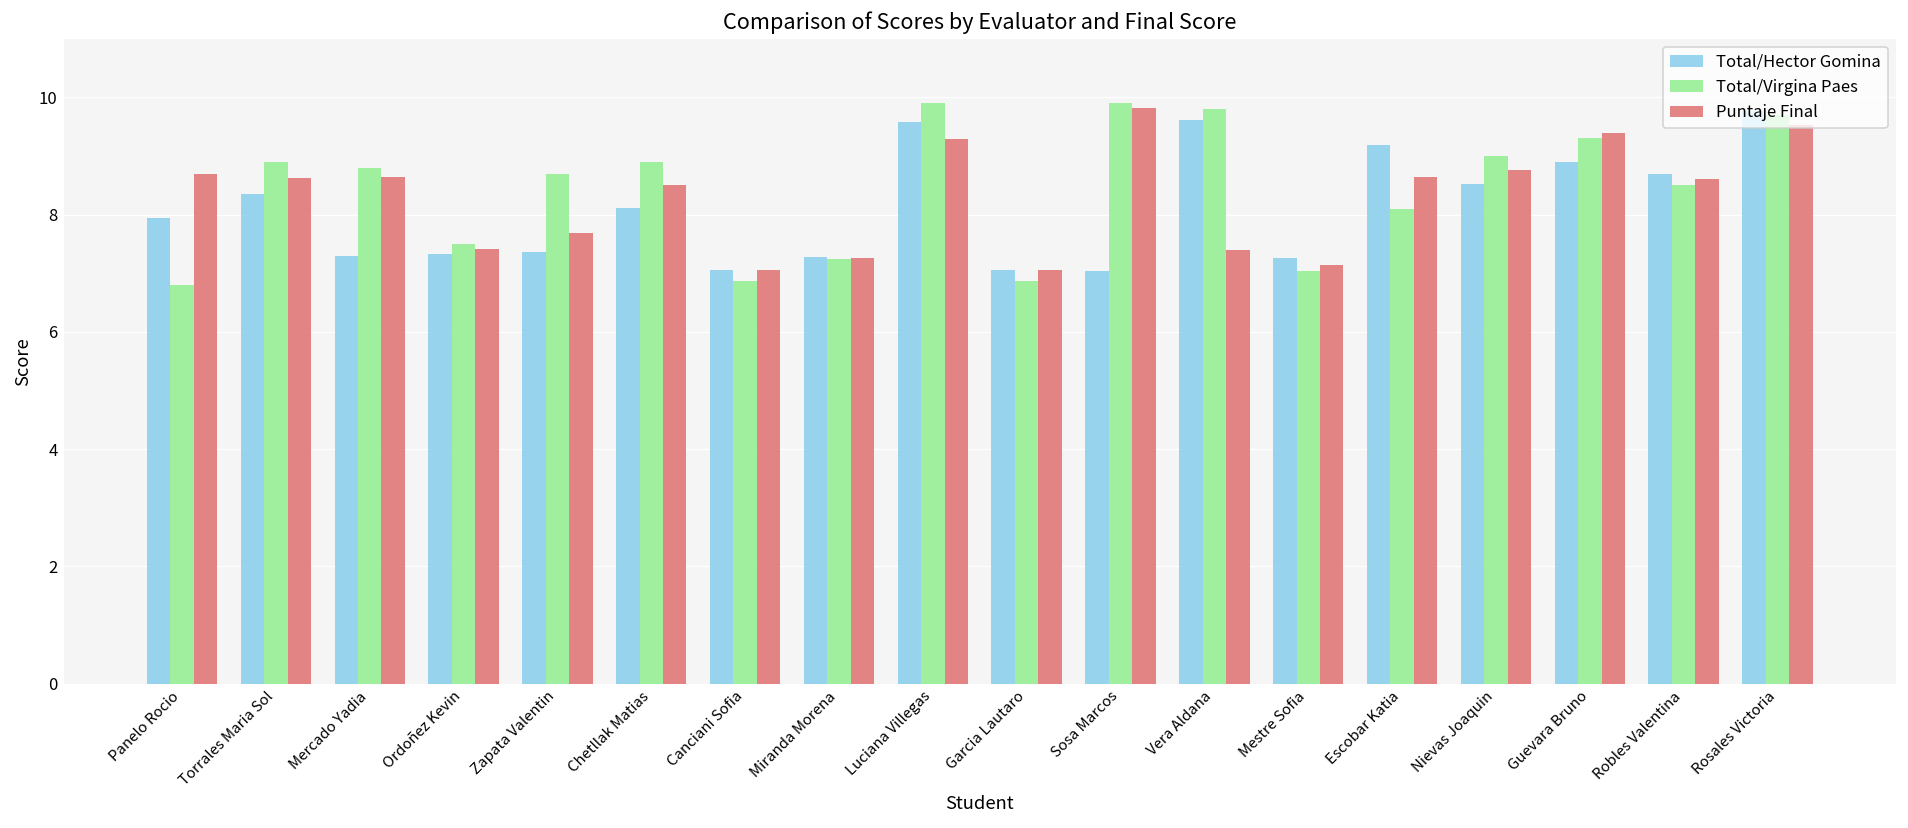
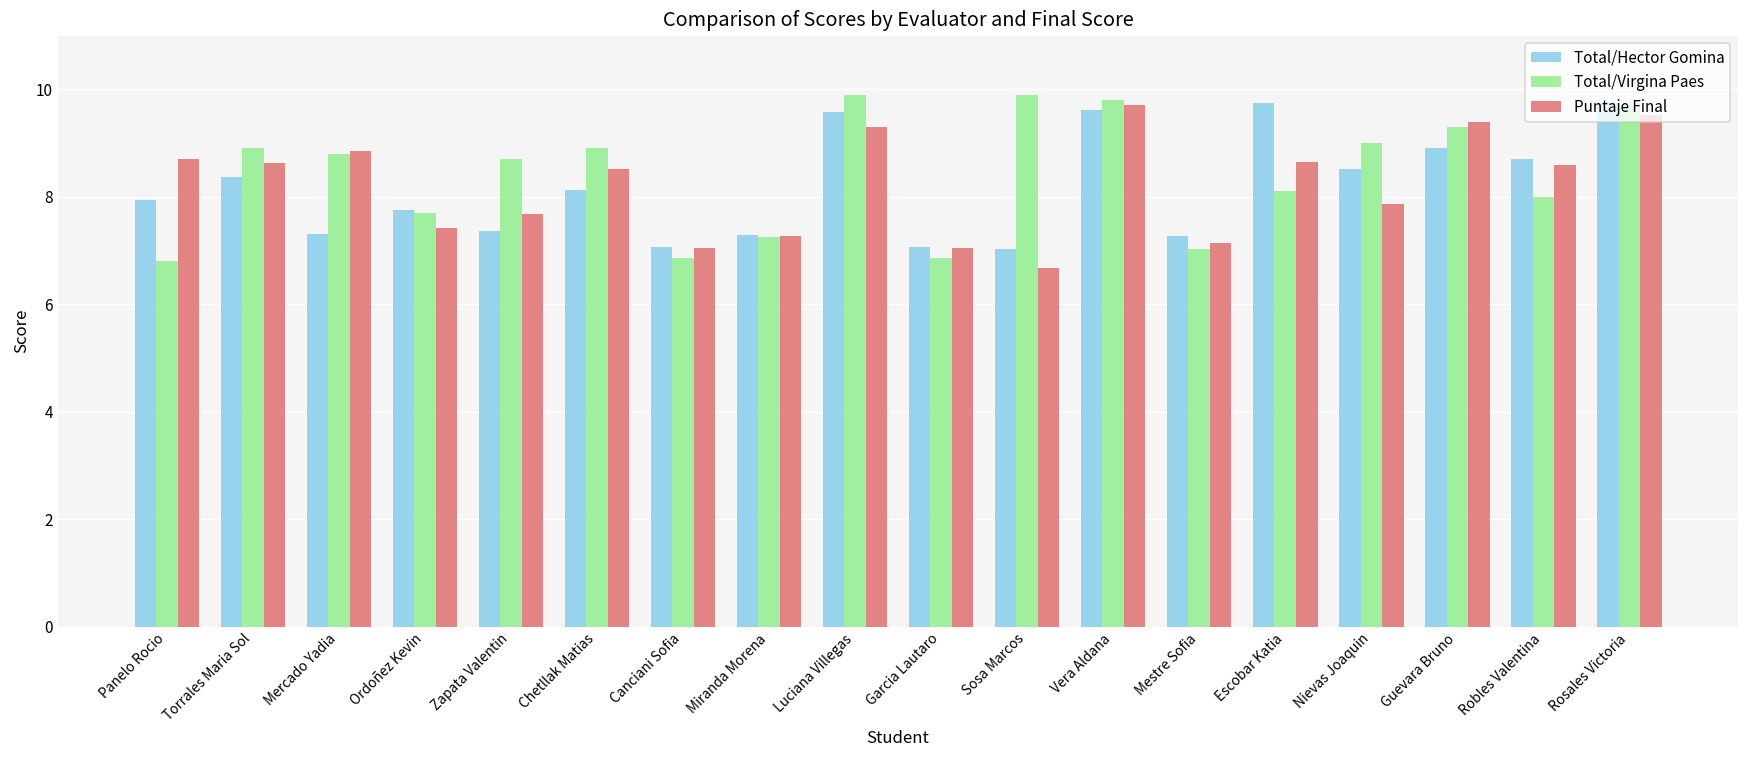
  {
    "Total/Hector Gomina": {
      "Panelo Rocio": 7.9,
      "Torrales Maria Sol": 8.4,
      "Mercado Yadia": 7.3,
-     "Ordoñez Kevin": 7.3,
+     "Ordoñez Kevin": 7.8,
      "Zapata Valentin": 7.4,
      "Chetllak Matias": 8.1,
      "Canciani Sofia": 7.1,
      "Miranda Morena": 7.3,
      "Luciana Villegas": 9.6,
      "Garcia Lautaro": 7.1,
      "Sosa Marcos": 7.0,
      "Vera Aldana": 9.6,
      "Mestre Sofia": 7.3,
-     "Escobar Katia": 9.2,
+     "Escobar Katia": 9.7,
      "Nievas Joaquin": 8.5,
      "Guevara Bruno": 8.9,
      "Robles Valentina": 8.7
    },
    "Total/Virgina Paes": {
      "Panelo Rocio": 6.8,
      "Torrales Maria Sol": 8.9,
      "Mercado Yadia": 8.8,
-     "Ordoñez Kevin": 7.5,
+     "Ordoñez Kevin": 7.7,
      "Zapata Valentin": 8.7,
      "Chetllak Matias": 8.9,
      "Canciani Sofia": 6.9,
      "Miranda Morena": 7.3,
      "Luciana Villegas": 9.9,
      "Garcia Lautaro": 6.9,
      "Sosa Marcos": 9.9,
      "Vera Aldana": 9.8,
      "Mestre Sofia": 7.0,
      "Escobar Katia": 8.1,
      "Nievas Joaquin": 9.0,
      "Guevara Bruno": 9.3,
-     "Robles Valentina": 8.5
+     "Robles Valentina": 8.0
    },
    "Puntaje Final": {
      "Panelo Rocio": 8.7,
      "Torrales Maria Sol": 8.6,
-     "Mercado Yadia": 8.7,
+     "Mercado Yadia": 8.9,
      "Ordoñez Kevin": 7.4,
      "Zapata Valentin": 7.7,
      "Chetllak Matias": 8.5,
      "Canciani Sofia": 7.1,
      "Miranda Morena": 7.3,
      "Luciana Villegas": 9.3,
      "Garcia Lautaro": 7.1,
-     "Sosa Marcos": 9.8,
-     "Vera Aldana": 7.4,
+     "Sosa Marcos": 6.7,
+     "Vera Aldana": 9.7,
      "Mestre Sofia": 7.1,
      "Escobar Katia": 8.6,
-     "Nievas Joaquin": 8.8,
+     "Nievas Joaquin": 7.9,
      "Guevara Bruno": 9.4,
      "Robles Valentina": 8.6
    }
  }
